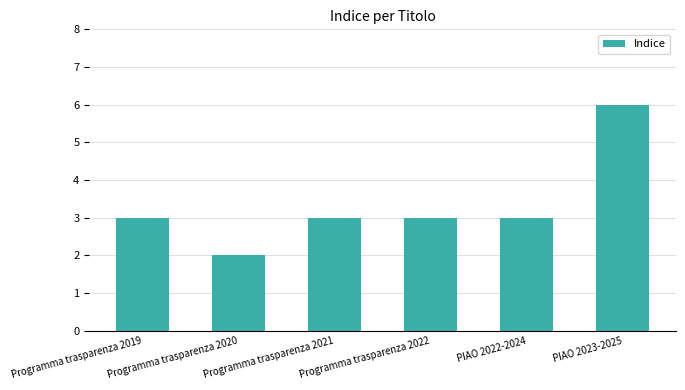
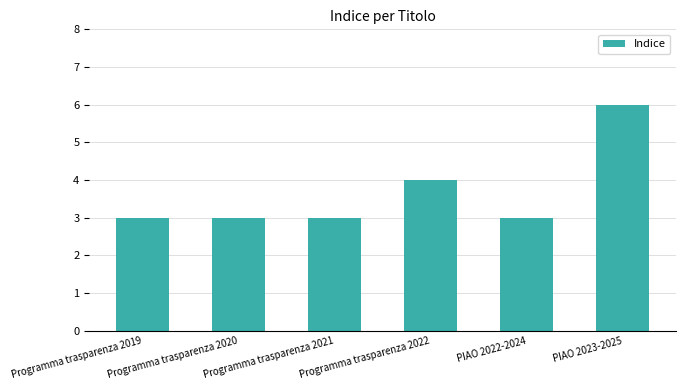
  {
    "Programma trasparenza 2019": 3,
-   "Programma trasparenza 2020": 2,
+   "Programma trasparenza 2020": 3,
    "Programma trasparenza 2021": 3,
-   "Programma trasparenza 2022": 3,
+   "Programma trasparenza 2022": 4,
    "PIAO 2022-2024": 3,
    "PIAO 2023-2025": 6
  }
